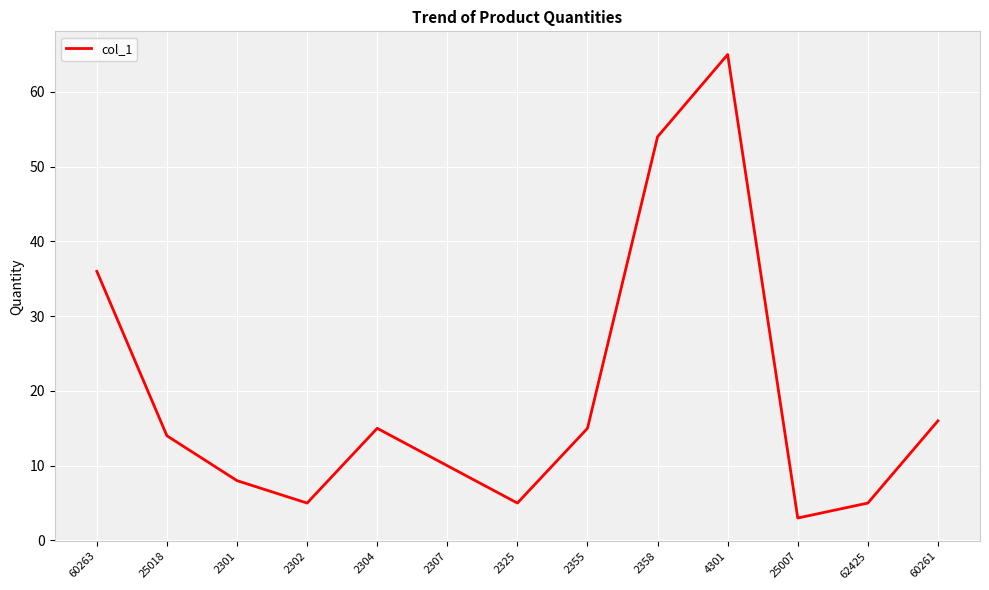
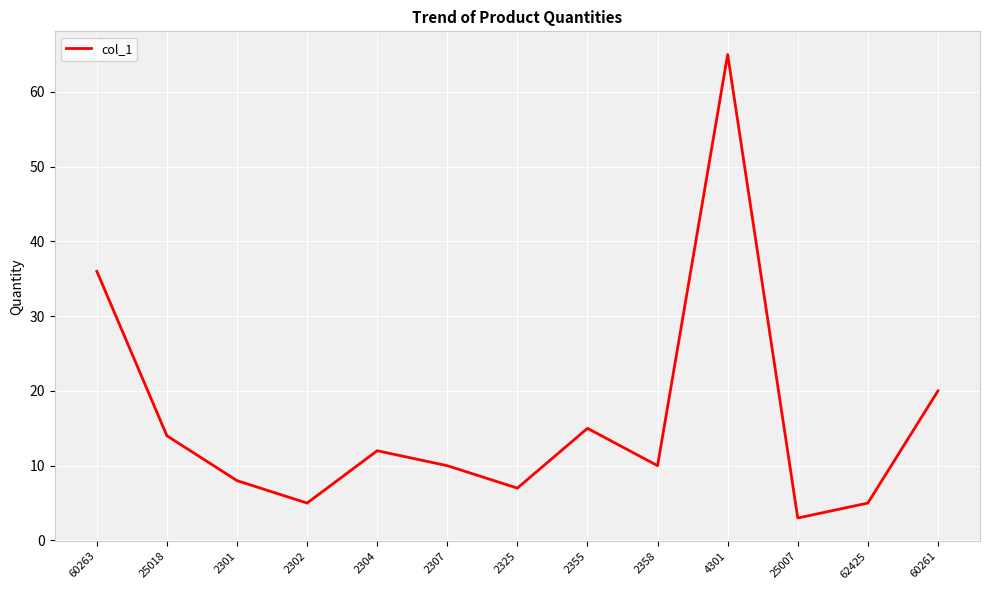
  {
    "60263": 36,
    "25018": 14,
    "2301": 8,
    "2302": 5,
-   "2304": 15,
+   "2304": 12,
    "2307": 10,
-   "2325": 5,
+   "2325": 7,
    "2355": 15,
-   "2358": 54,
+   "2358": 10,
    "4301": 65,
    "25007": 3,
    "62425": 5,
-   "60261": 16
+   "60261": 20
  }
